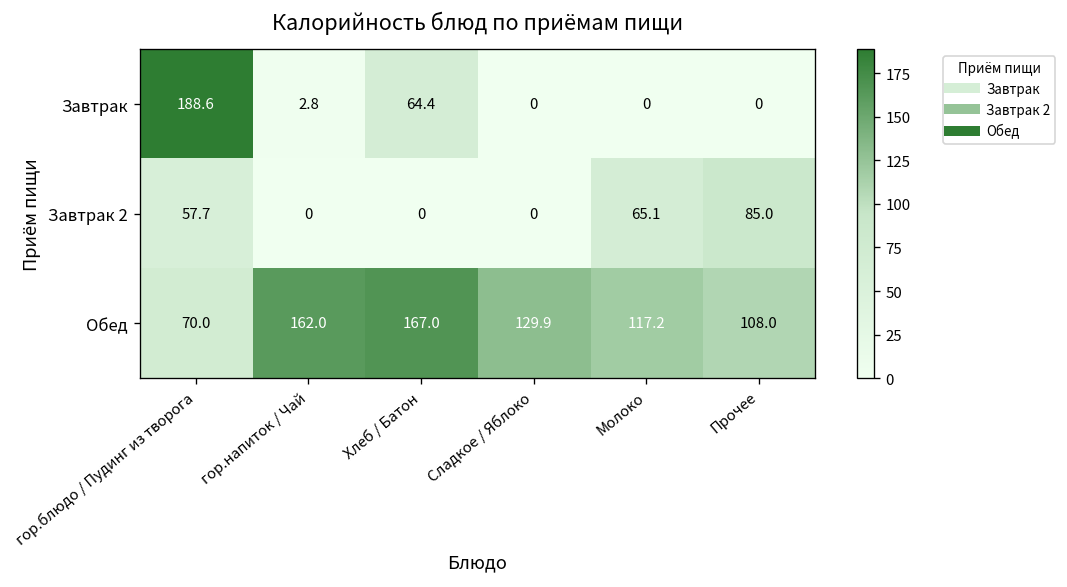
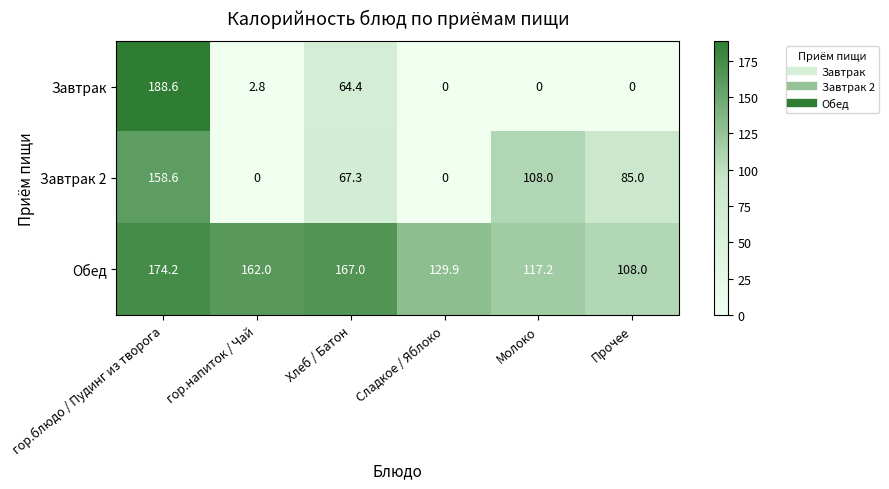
  {
    "Завтрак": {
      "гор.блюдо / Пудинг из творога": 188.6,
      "гор.напиток / Чай": 2.8,
      "Хлеб / Батон": 64.4,
      "Сладкое / Яблоко": 0,
      "Молоко": 0,
      "Прочее": 0
    },
    "Завтрак 2": {
-     "гор.блюдо / Пудинг из творога": 57.7,
+     "гор.блюдо / Пудинг из творога": 158.6,
      "гор.напиток / Чай": 0,
-     "Хлеб / Батон": 0,
+     "Хлеб / Батон": 67.3,
      "Сладкое / Яблоко": 0,
-     "Молоко": 65.1,
+     "Молоко": 108.0,
      "Прочее": 85.0
    },
    "Обед": {
-     "гор.блюдо / Пудинг из творога": 70.0,
+     "гор.блюдо / Пудинг из творога": 174.2,
      "гор.напиток / Чай": 162.0,
      "Хлеб / Батон": 167.0,
      "Сладкое / Яблоко": 129.9,
      "Молоко": 117.2,
      "Прочее": 108.0
    }
  }
